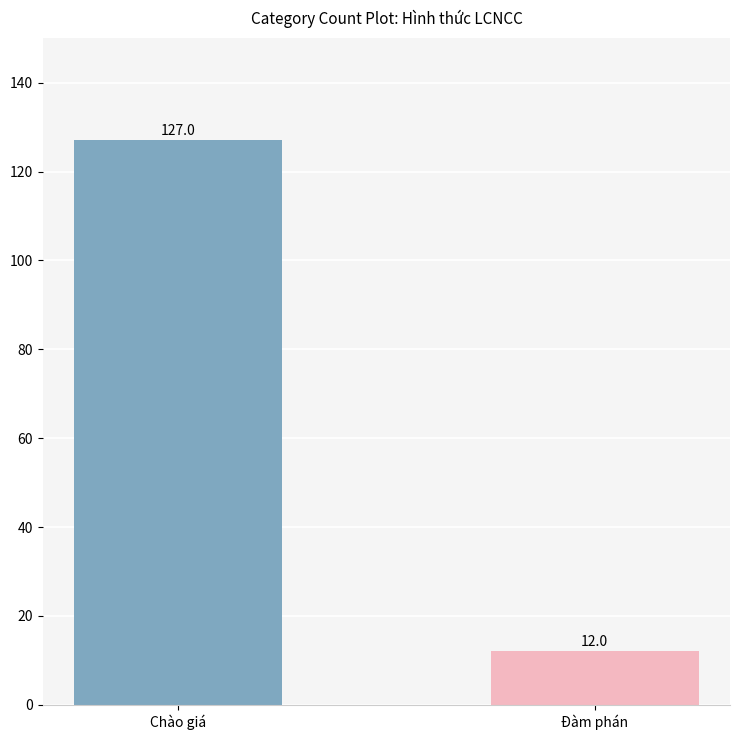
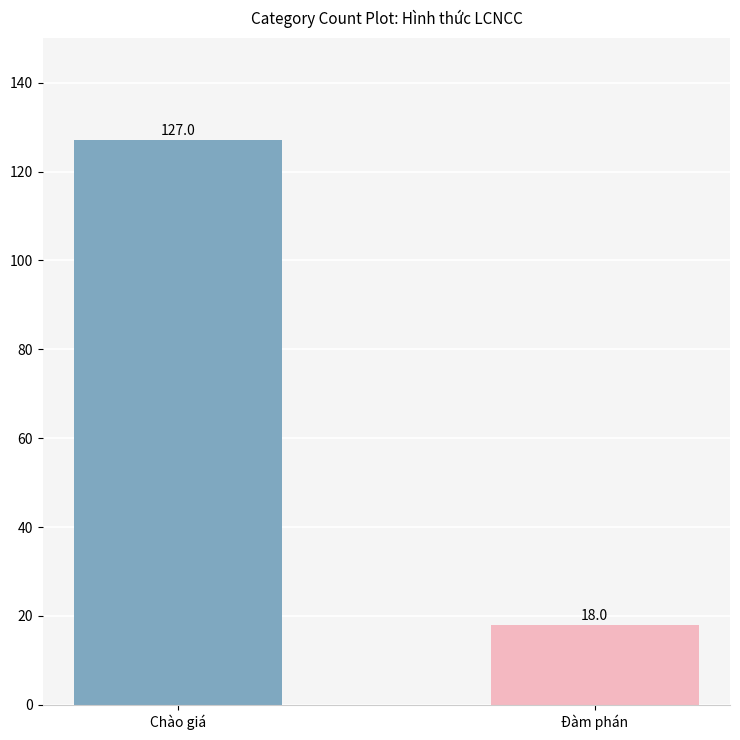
  {
    "Chào giá": 127.0,
-   "Đàm phán": 12.0
+   "Đàm phán": 18.0
  }
